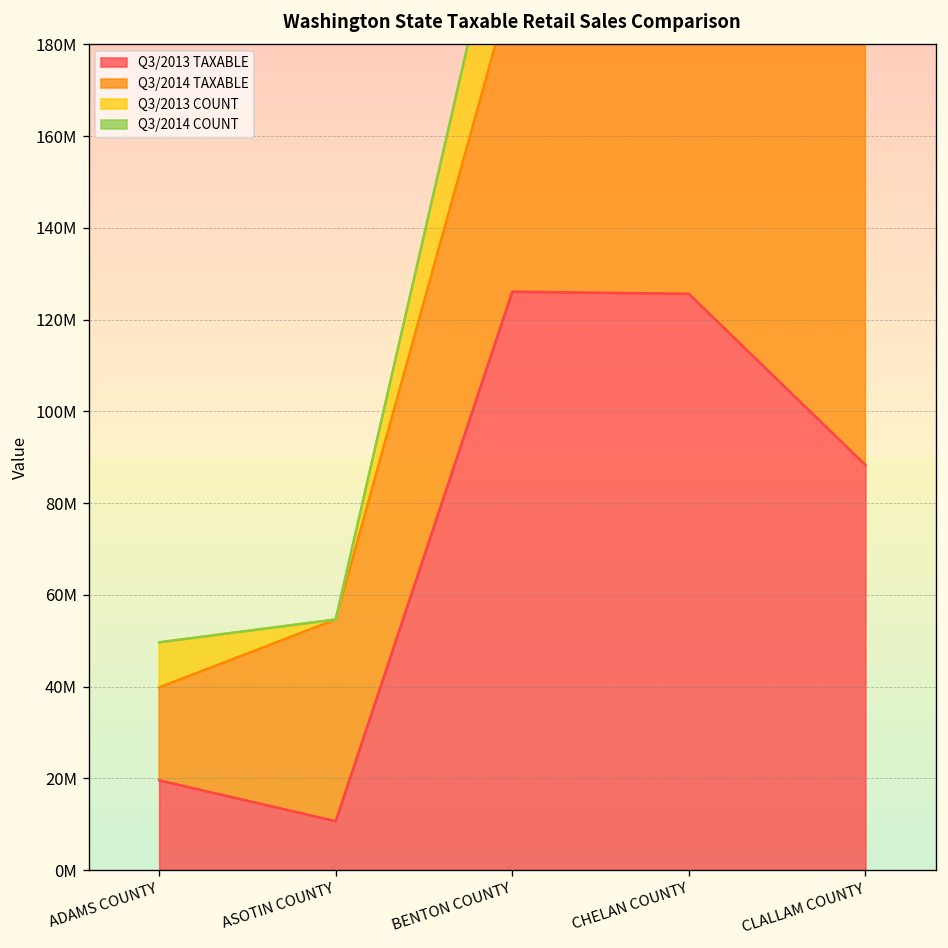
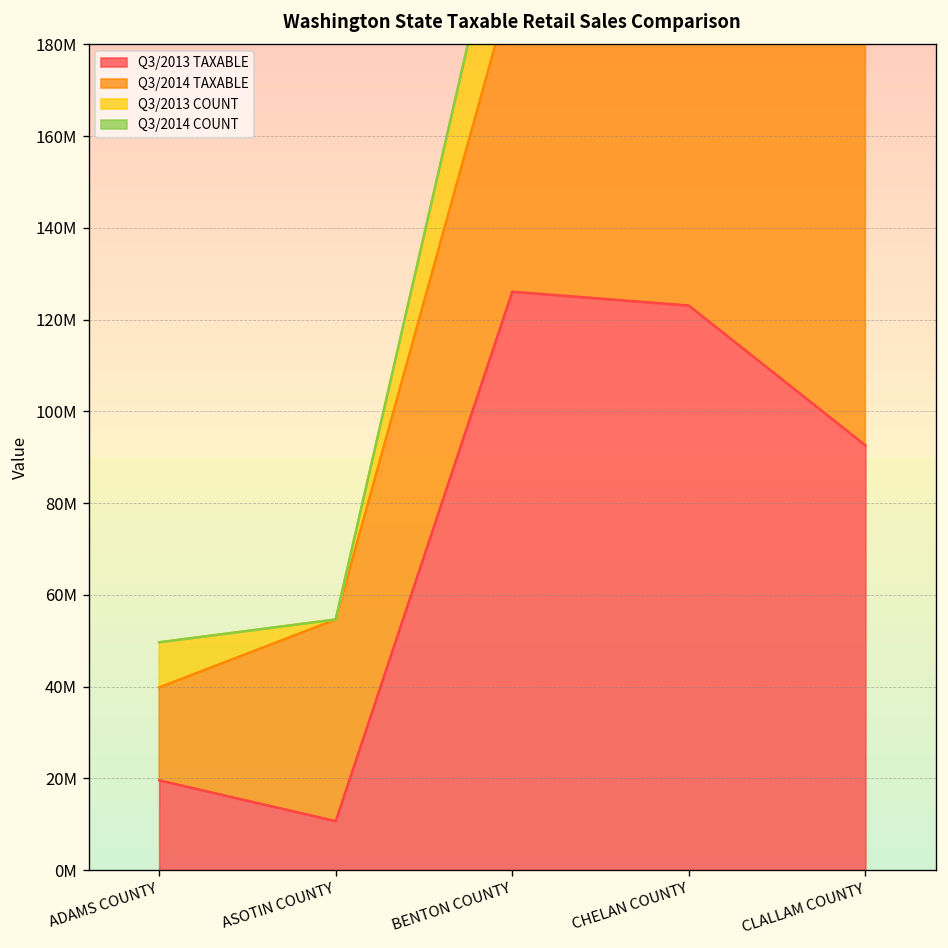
  {
    "Q3/2013 TAXABLE": {
      "ADAMS COUNTY": 20000000,
      "ASOTIN COUNTY": 11000000,
      "BENTON COUNTY": 126000000,
-     "CHELAN COUNTY": 126000000,
-     "CLALLAM COUNTY": 88000000
+     "CHELAN COUNTY": 123000000,
+     "CLALLAM COUNTY": 93000000
    },
    "Q3/2014 TAXABLE": {
      "ADAMS COUNTY": 20000000
    },
    "Q3/2014 COUNT": {
      "ADAMS COUNTY": 10000000
    }
  }
